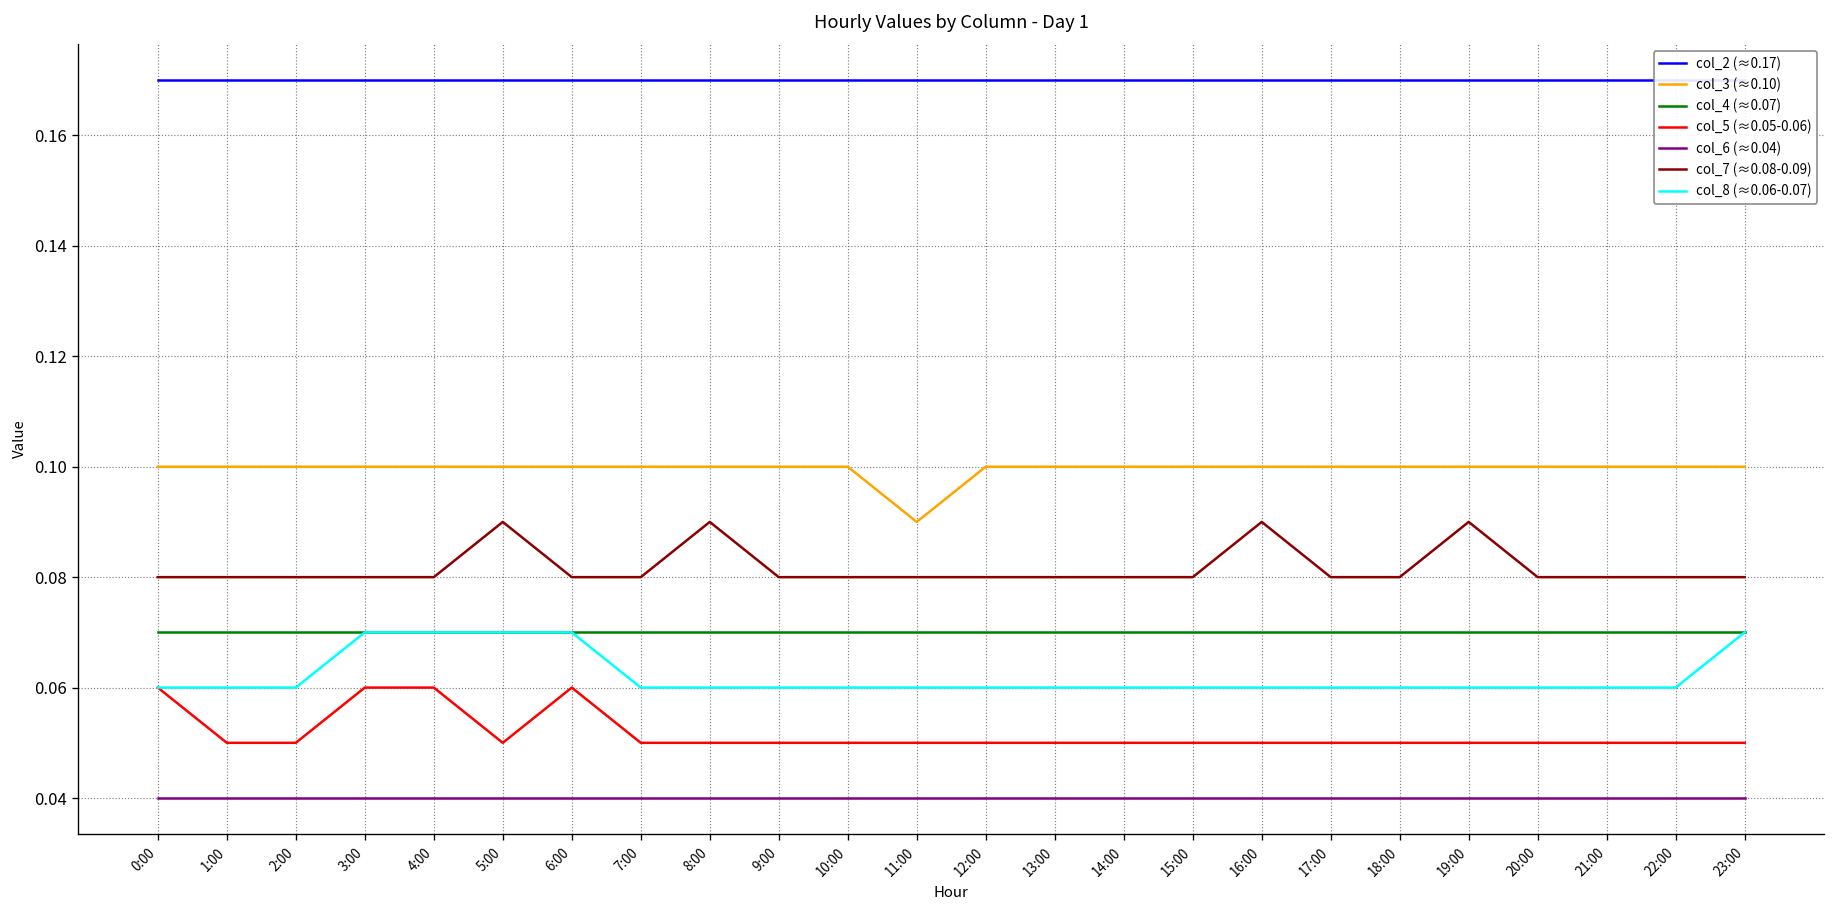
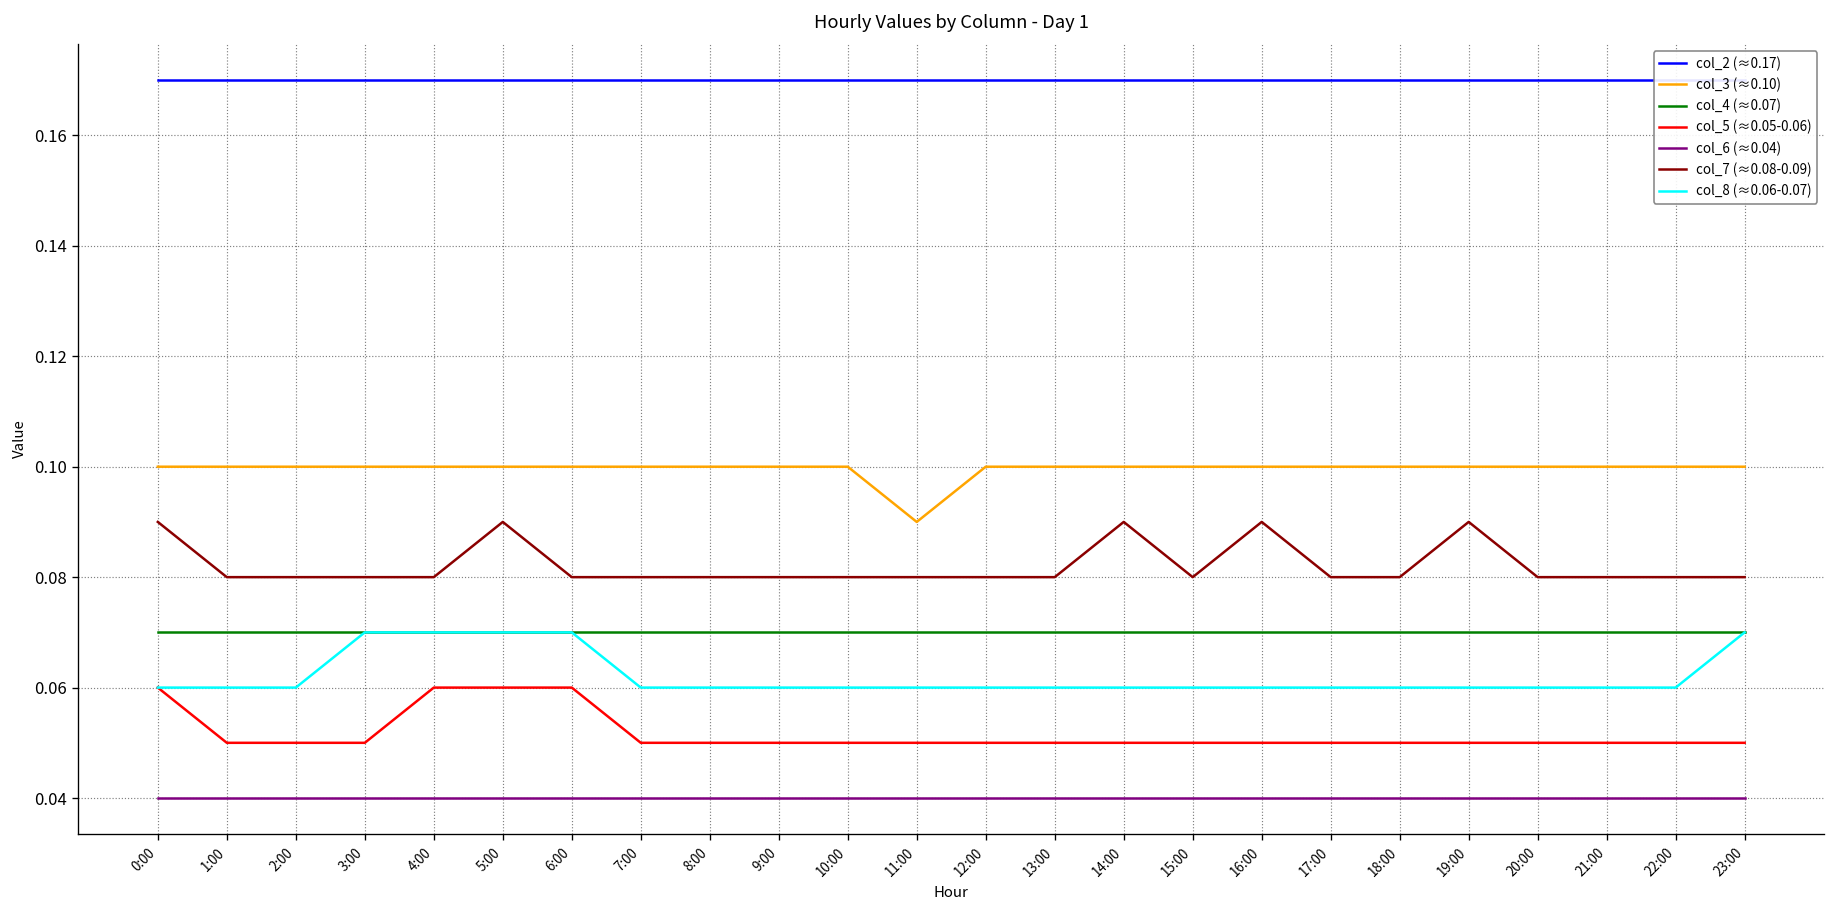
  {
    "col_2 (≈0.17)": {
      "0:00": 0.17,
      "1:00": 0.17,
      "2:00": 0.17,
      "3:00": 0.17,
      "4:00": 0.17,
      "5:00": 0.17,
      "6:00": 0.17,
      "7:00": 0.17,
      "8:00": 0.17,
      "9:00": 0.17,
      "10:00": 0.17,
      "11:00": 0.17,
      "12:00": 0.17,
      "13:00": 0.17,
      "14:00": 0.17,
      "15:00": 0.17,
      "16:00": 0.17,
      "17:00": 0.17,
      "18:00": 0.17,
      "19:00": 0.17,
      "20:00": 0.17,
      "21:00": 0.17
    },
    "col_3 (≈0.10)": {
      "0:00": 0.10,
      "1:00": 0.10,
      "2:00": 0.10,
      "3:00": 0.10,
      "4:00": 0.10,
      "5:00": 0.10,
      "6:00": 0.10,
      "7:00": 0.10,
      "8:00": 0.10,
      "9:00": 0.10,
      "10:00": 0.10,
      "11:00": 0.09,
      "12:00": 0.10,
      "13:00": 0.10,
      "14:00": 0.10,
      "15:00": 0.10,
      "16:00": 0.10,
      "17:00": 0.10,
      "18:00": 0.10,
      "19:00": 0.10,
      "20:00": 0.10,
      "21:00": 0.10,
      "22:00": 0.10,
      "23:00": 0.10
    },
    "col_4 (≈0.07)": {
      "0:00": 0.07,
      "1:00": 0.07,
      "2:00": 0.07,
      "7:00": 0.07,
      "8:00": 0.07,
      "9:00": 0.07,
      "10:00": 0.07,
      "11:00": 0.07,
      "12:00": 0.07,
      "13:00": 0.07,
      "14:00": 0.07,
      "15:00": 0.07,
      "16:00": 0.07,
      "17:00": 0.07,
      "18:00": 0.07,
      "19:00": 0.07,
      "20:00": 0.07,
      "21:00": 0.07,
      "22:00": 0.07
    },
    "col_5 (≈0.05-0.06)": {
      "1:00": 0.05,
      "2:00": 0.05,
-     "3:00": 0.06,
+     "3:00": 0.05,
      "4:00": 0.06,
-     "5:00": 0.05,
+     "5:00": 0.06,
      "6:00": 0.06,
      "7:00": 0.05,
      "8:00": 0.05,
      "9:00": 0.05,
      "10:00": 0.05,
      "11:00": 0.05,
      "12:00": 0.05,
      "13:00": 0.05,
      "14:00": 0.05,
      "15:00": 0.05,
      "16:00": 0.05,
      "17:00": 0.05,
      "18:00": 0.05,
      "19:00": 0.05,
      "20:00": 0.05,
      "21:00": 0.05,
      "22:00": 0.05,
      "23:00": 0.05
    },
    "col_6 (≈0.04)": {
      "0:00": 0.04,
      "1:00": 0.04,
      "2:00": 0.04,
      "3:00": 0.04,
      "4:00": 0.04,
      "5:00": 0.04,
      "6:00": 0.04,
      "7:00": 0.04,
      "8:00": 0.04,
      "9:00": 0.04,
      "10:00": 0.04,
      "11:00": 0.04,
      "12:00": 0.04,
      "13:00": 0.04,
      "14:00": 0.04,
      "15:00": 0.04,
      "16:00": 0.04,
      "17:00": 0.04,
      "18:00": 0.04,
      "19:00": 0.04,
      "20:00": 0.04,
      "21:00": 0.04,
      "22:00": 0.04,
      "23:00": 0.04
    },
    "col_7 (≈0.08-0.09)": {
-     "0:00": 0.08,
+     "0:00": 0.09,
      "1:00": 0.08,
      "2:00": 0.08,
      "3:00": 0.08,
      "4:00": 0.08,
      "5:00": 0.09,
      "6:00": 0.08,
      "7:00": 0.08,
-     "8:00": 0.09,
+     "8:00": 0.08,
      "9:00": 0.08,
      "10:00": 0.08,
      "11:00": 0.08,
      "12:00": 0.08,
      "13:00": 0.08,
-     "14:00": 0.08,
+     "14:00": 0.09,
      "15:00": 0.08,
      "16:00": 0.09,
      "17:00": 0.08,
      "18:00": 0.08,
      "19:00": 0.09,
      "20:00": 0.08,
      "21:00": 0.08,
      "22:00": 0.08,
      "23:00": 0.08
    },
    "col_8 (≈0.06-0.07)": {
      "1:00": 0.06,
      "2:00": 0.06,
      "7:00": 0.06,
      "8:00": 0.06,
      "9:00": 0.06,
      "10:00": 0.06,
      "11:00": 0.06,
      "12:00": 0.06,
      "13:00": 0.06,
      "14:00": 0.06,
      "15:00": 0.06,
      "16:00": 0.06,
      "17:00": 0.06,
      "18:00": 0.06,
      "19:00": 0.06,
      "20:00": 0.06,
      "21:00": 0.06,
      "22:00": 0.06
    }
  }
